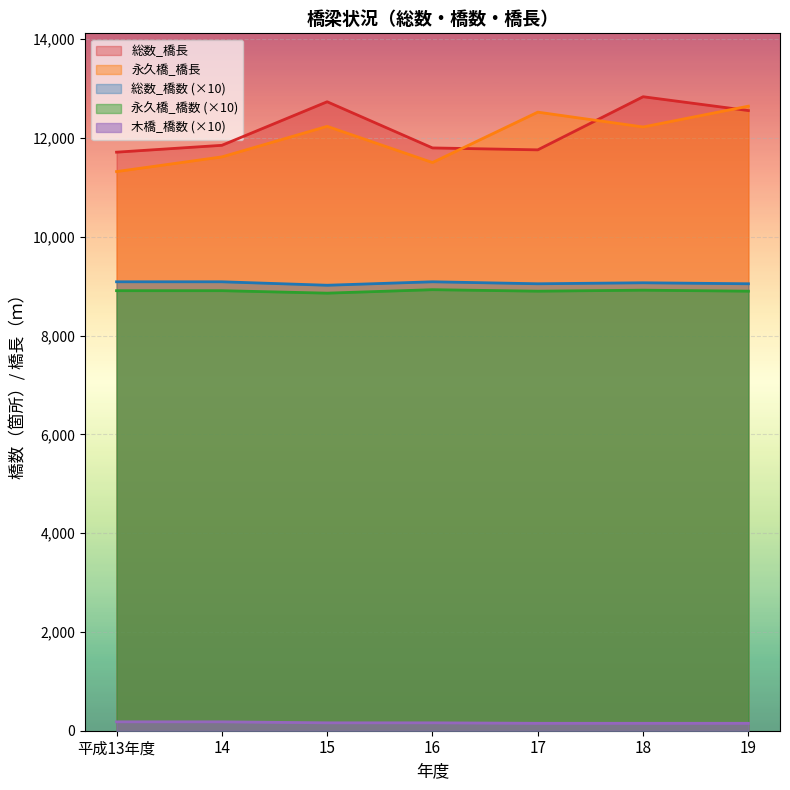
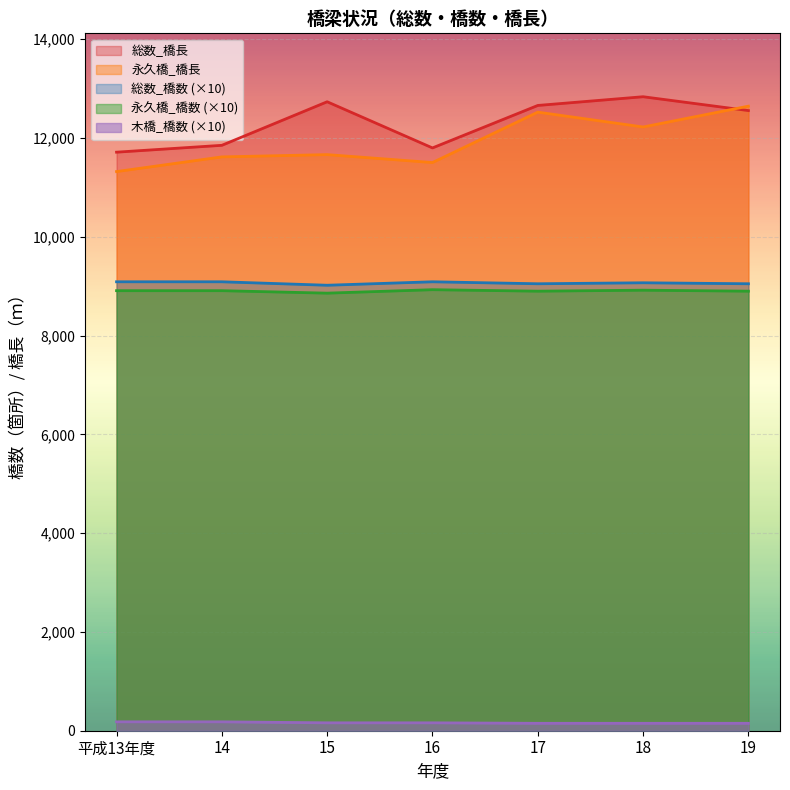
  {
    "総数_橋長": {
      "平成13年度": "11,700",
      "14": "11,900",
      "15": "12,700",
      "16": "11,800",
-     "17": "11,800",
+     "17": "12,700",
      "18": "12,800",
      "19": "12,600"
    },
    "永久橋_橋長": {
      "平成13年度": "11,300",
      "14": "11,600",
-     "15": "12,200",
+     "15": "11,700",
      "16": "11,500",
      "17": "12,500",
      "18": "12,200",
      "19": "12,600"
    },
    "総数_橋数 (×10)": {
      "平成13年度": "9,100",
      "14": "9,100",
      "15": "9,000",
      "16": "9,100",
      "17": "9,100",
      "18": "9,100",
      "19": "9,100"
    },
    "永久橋_橋数 (×10)": {
      "平成13年度": "8,900",
      "14": "8,900",
      "15": "8,900",
      "16": "8,900",
      "17": "8,900",
      "18": "8,900",
      "19": "8,900"
    },
    "木橋_橋数 (×10)": {
      "平成13年度": "200",
      "14": "200",
      "15": "200",
      "16": "200",
      "17": "200",
      "18": "200",
      "19": "200"
    }
  }
